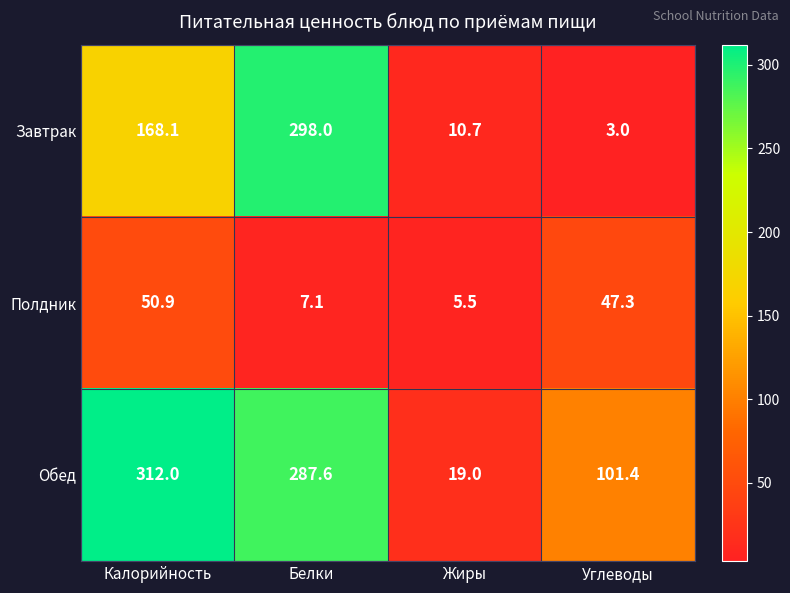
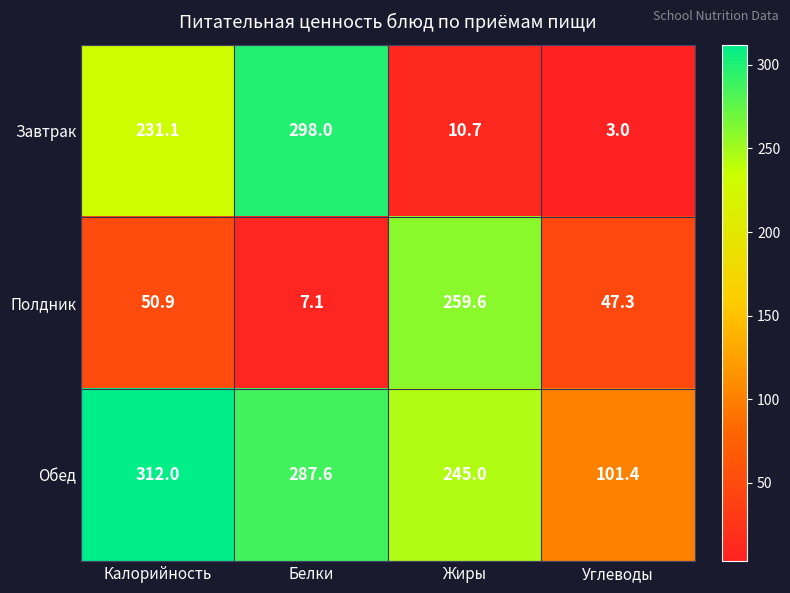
  {
    "Завтрак": {
-     "Калорийность": 168.1,
+     "Калорийность": 231.1,
      "Белки": 298.0,
      "Жиры": 10.7,
      "Углеводы": 3.0
    },
    "Полдник": {
      "Калорийность": 50.9,
      "Белки": 7.1,
-     "Жиры": 5.5,
+     "Жиры": 259.6,
      "Углеводы": 47.3
    },
    "Обед": {
      "Калорийность": 312.0,
      "Белки": 287.6,
-     "Жиры": 19.0,
+     "Жиры": 245.0,
      "Углеводы": 101.4
    }
  }
